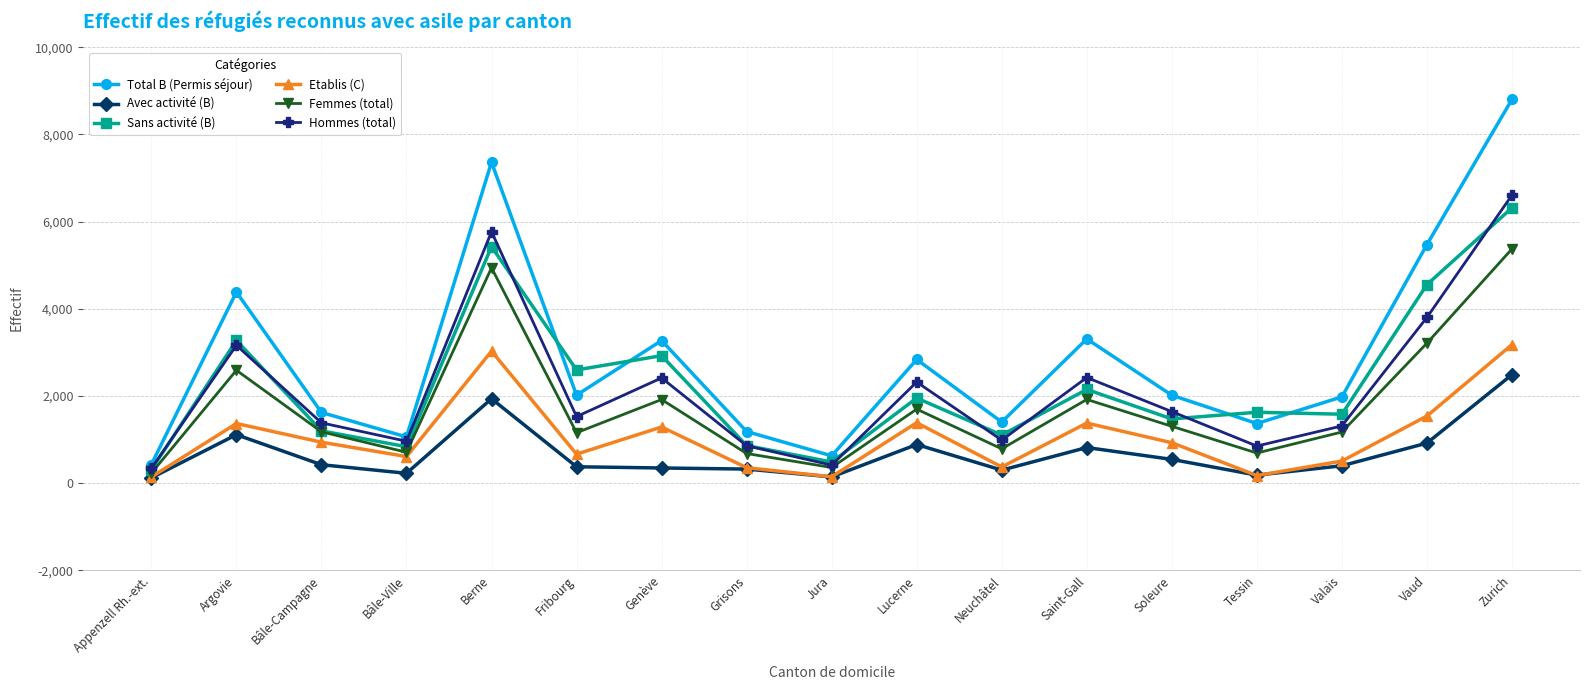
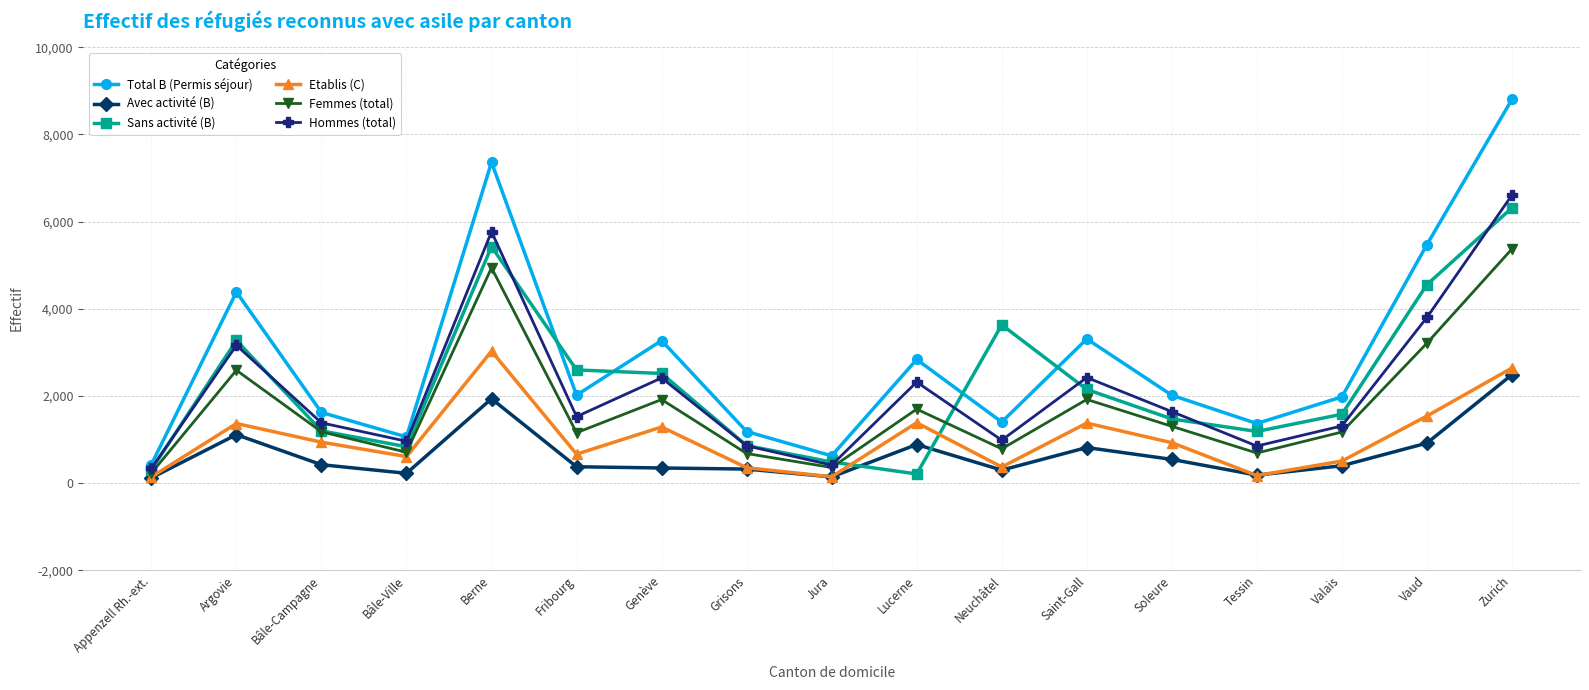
  {
    "Total B (Permis séjour)": {
      "Appenzell Rh.-ext.": "400",
      "Argovie": "4,400",
      "Bâle-Campagne": "1,600",
      "Bâle-Ville": "1,100",
      "Berne": "7,400",
      "Fribourg": "2,000",
      "Genève": "3,300",
      "Grisons": "1,200",
      "Jura": "600",
      "Lucerne": "2,800",
      "Neuchâtel": "1,400",
      "Saint-Gall": "3,300",
      "Soleure": "2,000",
      "Tessin": "1,400",
      "Valais": "2,000",
      "Vaud": "5,500",
      "Zurich": "8,800"
    },
    "Sans activité (B)": {
      "Argovie": "3,300",
      "Bâle-Ville": "800",
      "Berne": "5,400",
      "Fribourg": "2,600",
-     "Genève": "2,900",
+     "Genève": "2,500",
      "Jura": "500",
-     "Lucerne": "2,000",
-     "Neuchâtel": "1,100",
+     "Lucerne": "200",
+     "Neuchâtel": "3,600",
      "Saint-Gall": "2,100",
      "Soleure": "1,500",
-     "Tessin": "1,600",
+     "Tessin": "1,200",
      "Valais": "1,600",
      "Vaud": "4,600",
      "Zurich": "6,300"
    },
    "Etablis (C)": {
      "Argovie": "1,400",
      "Bâle-Campagne": "900",
      "Bâle-Ville": "600",
      "Berne": "3,000",
      "Fribourg": "700",
      "Genève": "1,300",
      "Lucerne": "1,400",
      "Neuchâtel": "400",
      "Saint-Gall": "1,400",
      "Soleure": "900",
      "Valais": "500",
      "Vaud": "1,500",
-     "Zurich": "3,200"
+     "Zurich": "2,600"
    },
    "Femmes (total)": {
      "Appenzell Rh.-ext.": "200",
      "Argovie": "2,600",
      "Bâle-Ville": "700",
      "Berne": "4,900",
      "Fribourg": "1,200",
      "Genève": "1,900",
      "Grisons": "700",
      "Lucerne": "1,700",
      "Neuchâtel": "800",
      "Saint-Gall": "1,900",
      "Soleure": "1,300",
      "Tessin": "700",
      "Valais": "1,200",
      "Vaud": "3,200",
      "Zurich": "5,400"
    }
  }
